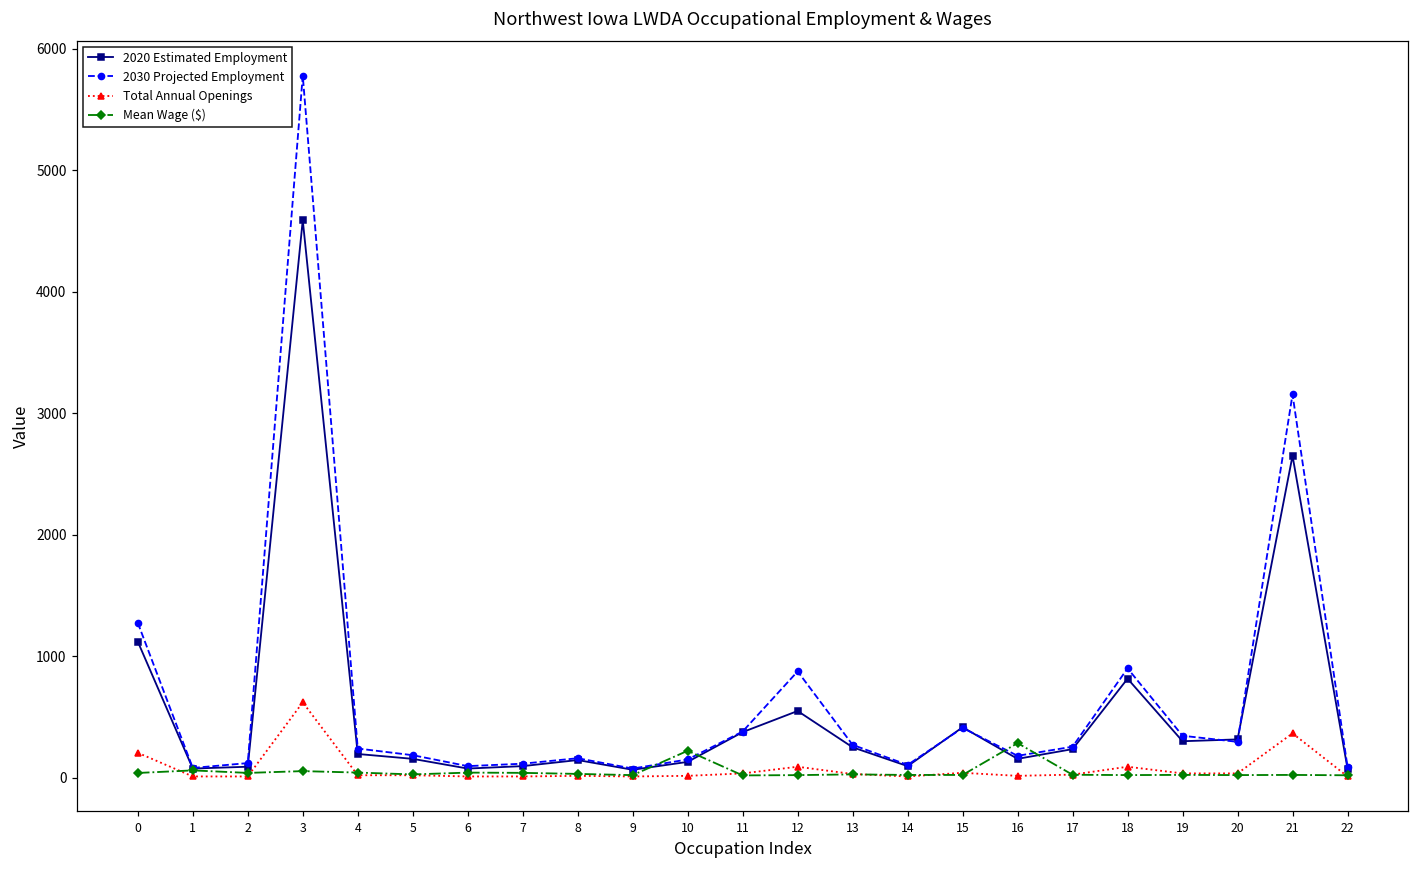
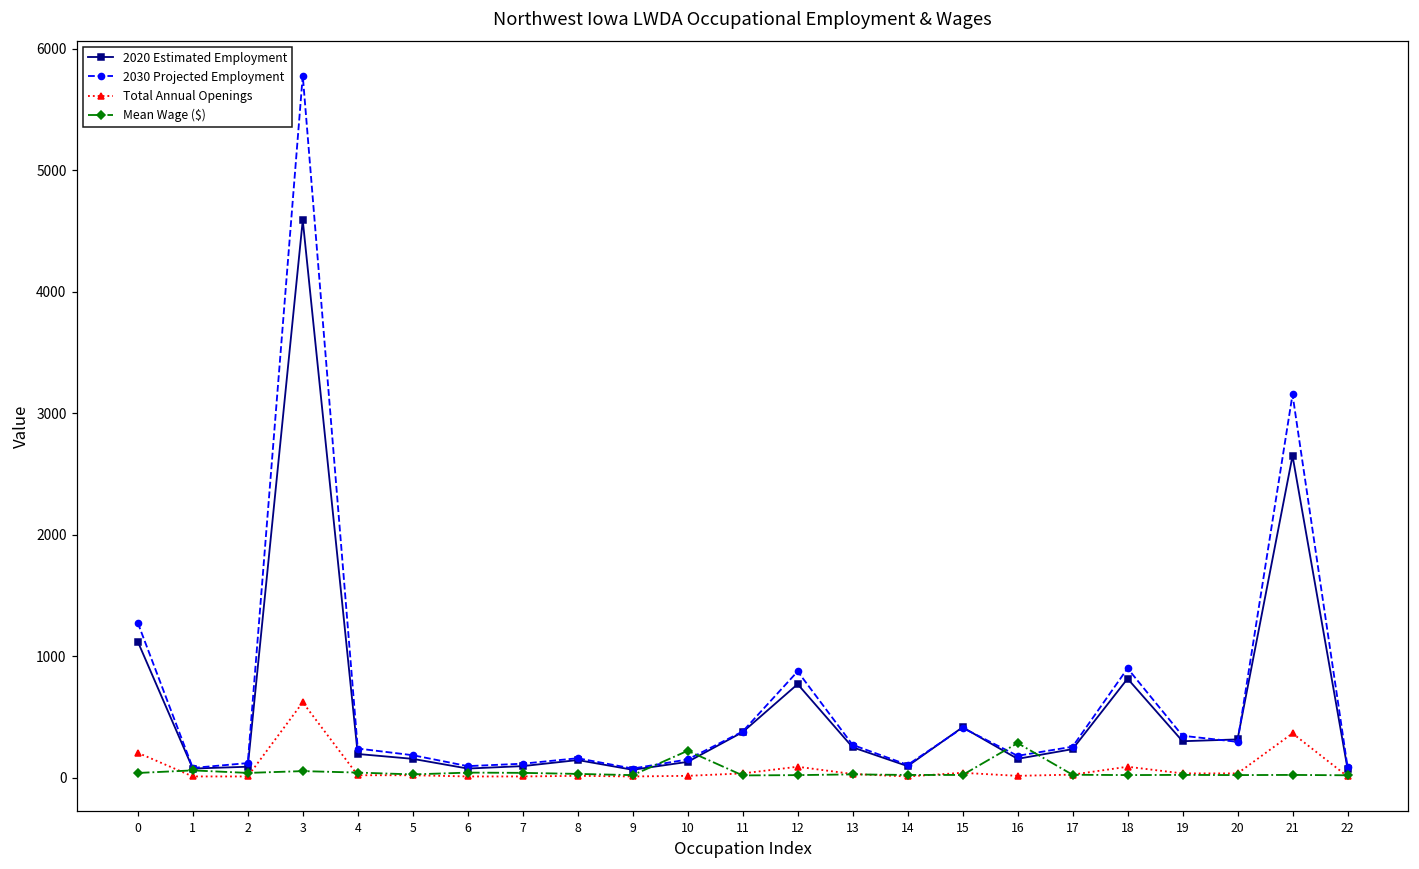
  {
    "2020 Estimated Employment": {
      "0": 1120,
      "2": 90,
      "3": 4590,
      "4": 200,
      "5": 160,
-     "12": 550,
+     "12": 770,
      "16": 160,
      "18": 820,
      "19": 300,
      "21": 2650
    },
    "2030 Projected Employment": {
      "0": 1280,
      "2": 120,
      "3": 5780,
      "4": 240,
      "5": 190,
      "12": 880,
      "16": 180,
      "18": 900,
      "19": 350,
      "21": 3160
    },
    "Total Annual Openings": {
      "0": 210,
      "1": 10,
      "2": 10,
      "3": 620,
      "6": 10,
      "7": 10,
      "10": 20,
      "12": 90,
      "16": 20,
      "18": 90,
      "21": 370
    },
    "Mean Wage ($)": {
      "0": 40,
      "2": 40,
      "3": 50,
      "6": 40,
      "7": 40,
      "10": 220,
      "12": 20,
      "16": 280,
      "18": 20,
      "21": 20
    }
  }
